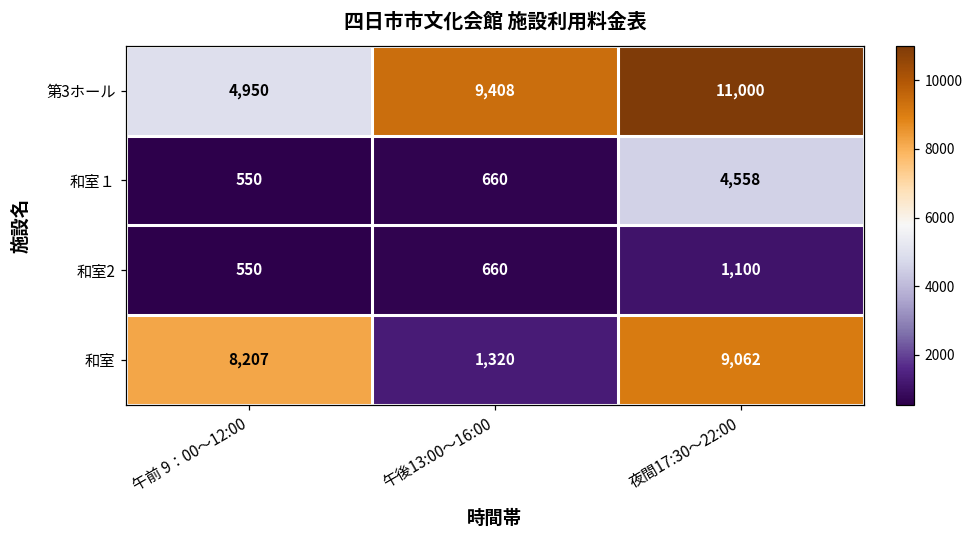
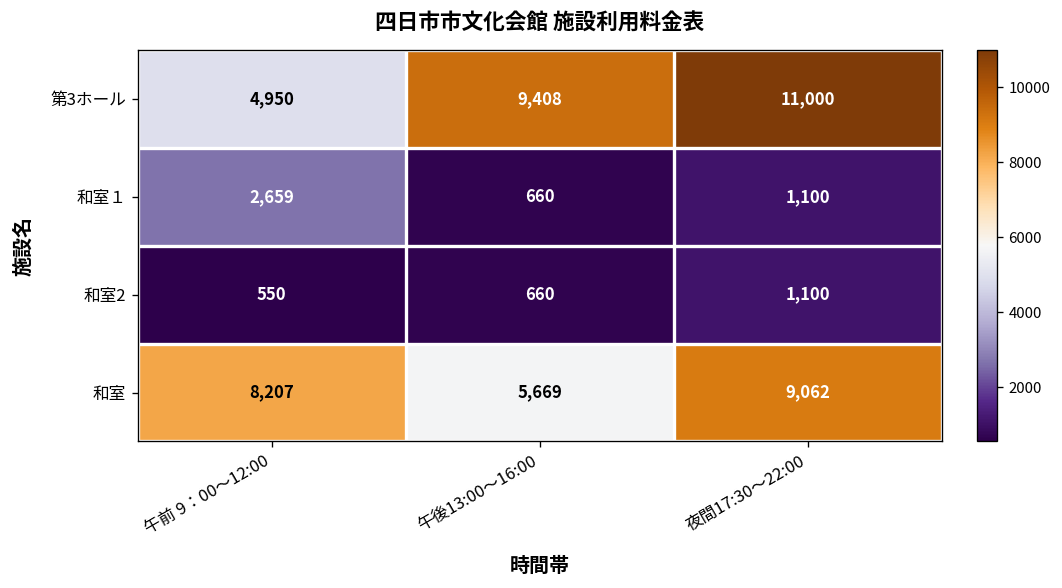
  {
    "第3ホール": {
      "午前 9：00～12:00": "4,950",
      "午後13:00～16:00": "9,408",
      "夜間17:30～22:00": "11,000"
    },
    "和室１": {
-     "午前 9：00～12:00": "550",
+     "午前 9：00～12:00": "2,659",
      "午後13:00～16:00": "660",
-     "夜間17:30～22:00": "4,558"
+     "夜間17:30～22:00": "1,100"
    },
    "和室2": {
      "午前 9：00～12:00": "550",
      "午後13:00～16:00": "660",
      "夜間17:30～22:00": "1,100"
    },
    "和室": {
      "午前 9：00～12:00": "8,207",
-     "午後13:00～16:00": "1,320",
+     "午後13:00～16:00": "5,669",
      "夜間17:30～22:00": "9,062"
    }
  }
